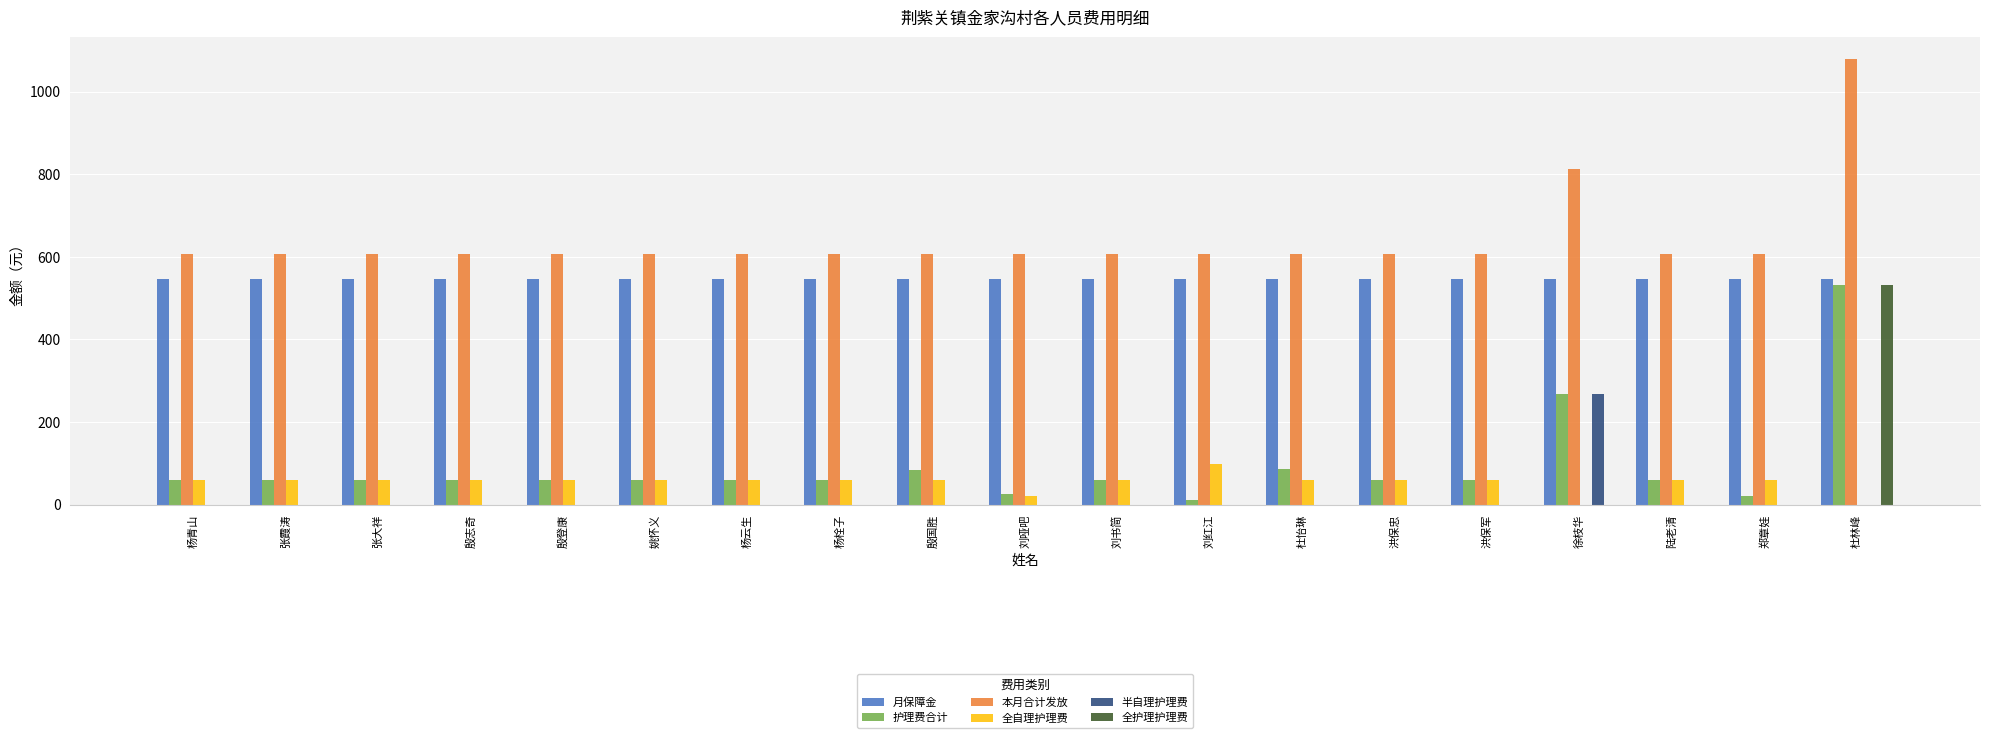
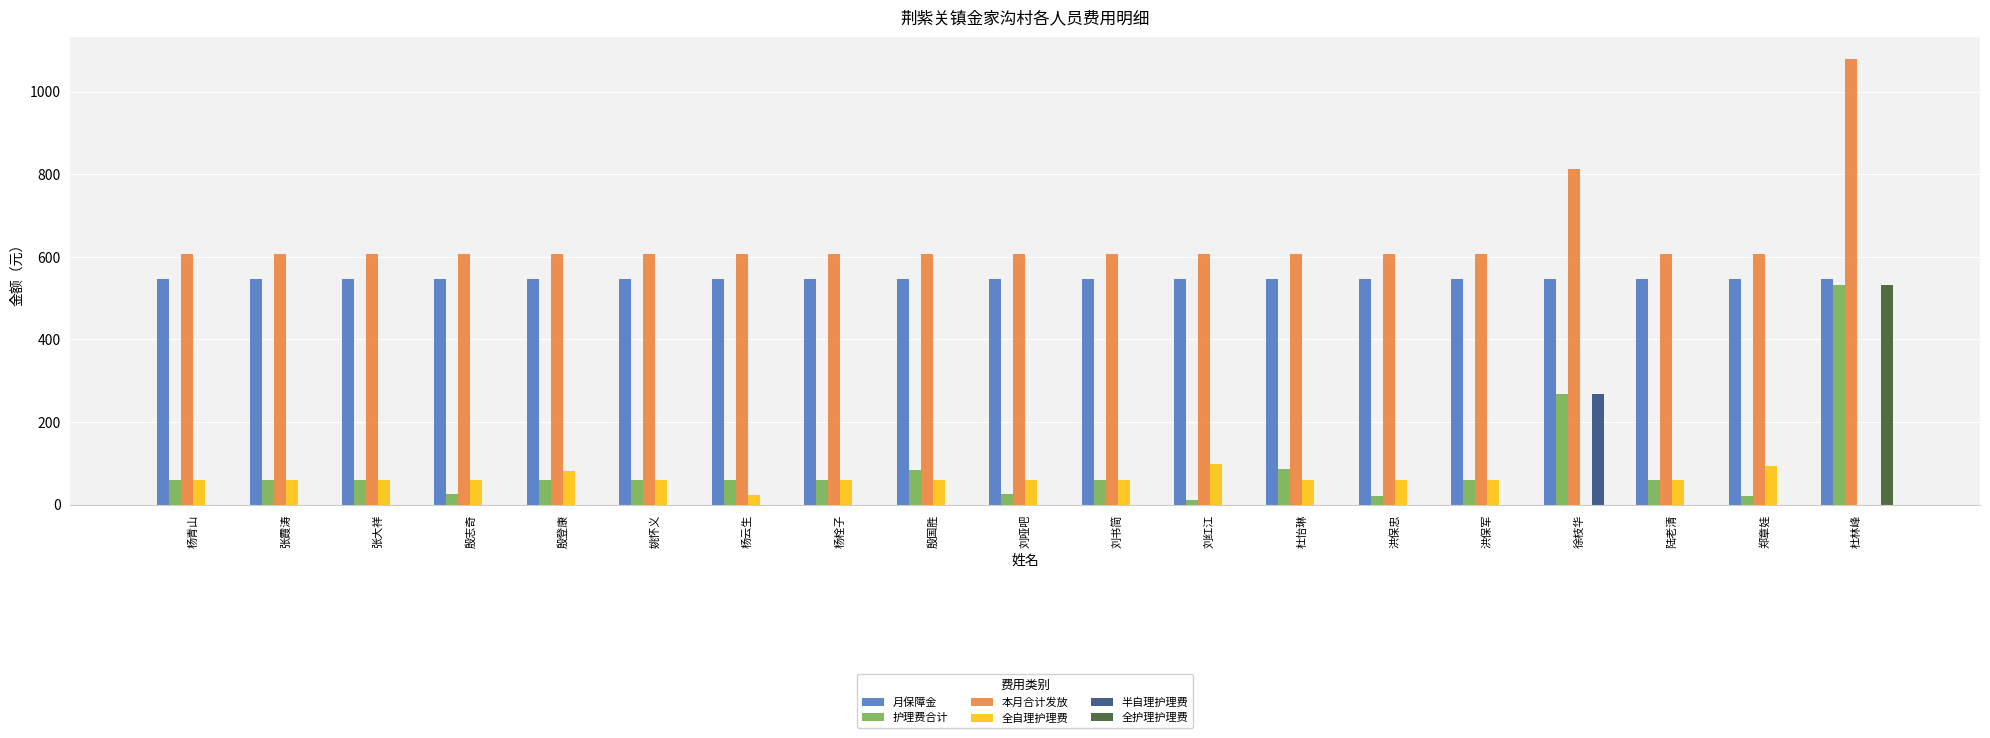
  {
    "月保障金": {
      "杨青山": 550,
      "张霞涛": 550,
      "张大祥": 550,
      "殷志奇": 550,
      "殷登康": 550,
      "姚怀义": 550,
      "杨云生": 550,
      "杨栓子": 550,
      "殷国胜": 550,
      "刘哑吧": 550,
      "刘书简": 550,
      "刘红江": 550,
      "杜怡琳": 550,
      "洪保忠": 550,
      "洪保军": 550,
      "徐枝华": 550,
      "陆老清": 550,
      "郑章娃": 550,
      "杜林峰": 550
    },
    "护理费合计": {
      "杨青山": 60,
      "张霞涛": 60,
      "张大祥": 60,
-     "殷志奇": 60,
+     "殷志奇": 30,
      "殷登康": 60,
      "姚怀义": 60,
      "杨云生": 60,
      "杨栓子": 60,
      "殷国胜": 80,
      "刘哑吧": 30,
      "刘书简": 60,
      "刘红江": 10,
      "杜怡琳": 90,
-     "洪保忠": 60,
+     "洪保忠": 20,
      "洪保军": 60,
      "徐枝华": 270,
      "陆老清": 60,
      "郑章娃": 20,
      "杜林峰": 530
    },
    "本月合计发放": {
      "杨青山": 610,
      "张霞涛": 610,
      "张大祥": 610,
      "殷志奇": 610,
      "殷登康": 610,
      "姚怀义": 610,
      "杨云生": 610,
      "杨栓子": 610,
      "殷国胜": 610,
      "刘哑吧": 610,
      "刘书简": 610,
      "刘红江": 610,
      "杜怡琳": 610,
      "洪保忠": 610,
      "洪保军": 610,
      "徐枝华": 810,
      "陆老清": 610,
      "郑章娃": 610,
      "杜林峰": 1080
    },
    "全自理护理费": {
      "杨青山": 60,
      "张霞涛": 60,
      "张大祥": 60,
      "殷志奇": 60,
-     "殷登康": 60,
+     "殷登康": 80,
      "姚怀义": 60,
-     "杨云生": 60,
+     "杨云生": 20,
      "杨栓子": 60,
      "殷国胜": 60,
-     "刘哑吧": 20,
+     "刘哑吧": 60,
      "刘书简": 60,
      "刘红江": 100,
      "杜怡琳": 60,
      "洪保忠": 60,
      "洪保军": 60,
      "徐枝华": 0,
      "陆老清": 60,
-     "郑章娃": 60,
+     "郑章娃": 90,
      "杜林峰": 0
    },
    "半自理护理费": {
      "杨青山": 0,
      "张霞涛": 0,
      "张大祥": 0,
      "殷志奇": 0,
      "殷登康": 0,
      "姚怀义": 0,
      "杨云生": 0,
      "杨栓子": 0,
      "殷国胜": 0,
      "刘哑吧": 0,
      "刘书简": 0,
      "刘红江": 0,
      "杜怡琳": 0,
      "洪保忠": 0,
      "洪保军": 0,
      "徐枝华": 270,
      "陆老清": 0,
      "郑章娃": 0,
      "杜林峰": 0
    },
    "全护理护理费": {
      "杨青山": 0,
      "张霞涛": 0,
      "张大祥": 0,
      "殷志奇": 0,
      "殷登康": 0,
      "姚怀义": 0,
      "杨云生": 0,
      "杨栓子": 0,
      "殷国胜": 0,
      "刘哑吧": 0,
      "刘书简": 0,
      "刘红江": 0,
      "杜怡琳": 0,
      "洪保忠": 0,
      "洪保军": 0,
      "徐枝华": 0,
      "陆老清": 0,
      "郑章娃": 0,
      "杜林峰": 530
    }
  }
